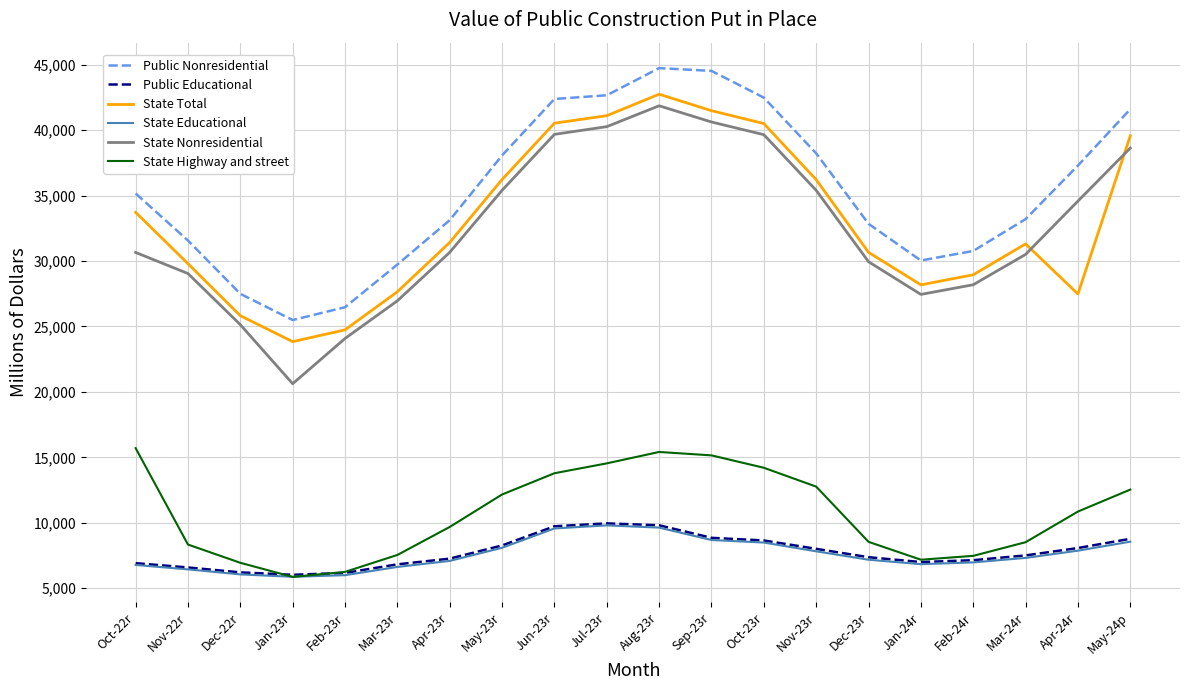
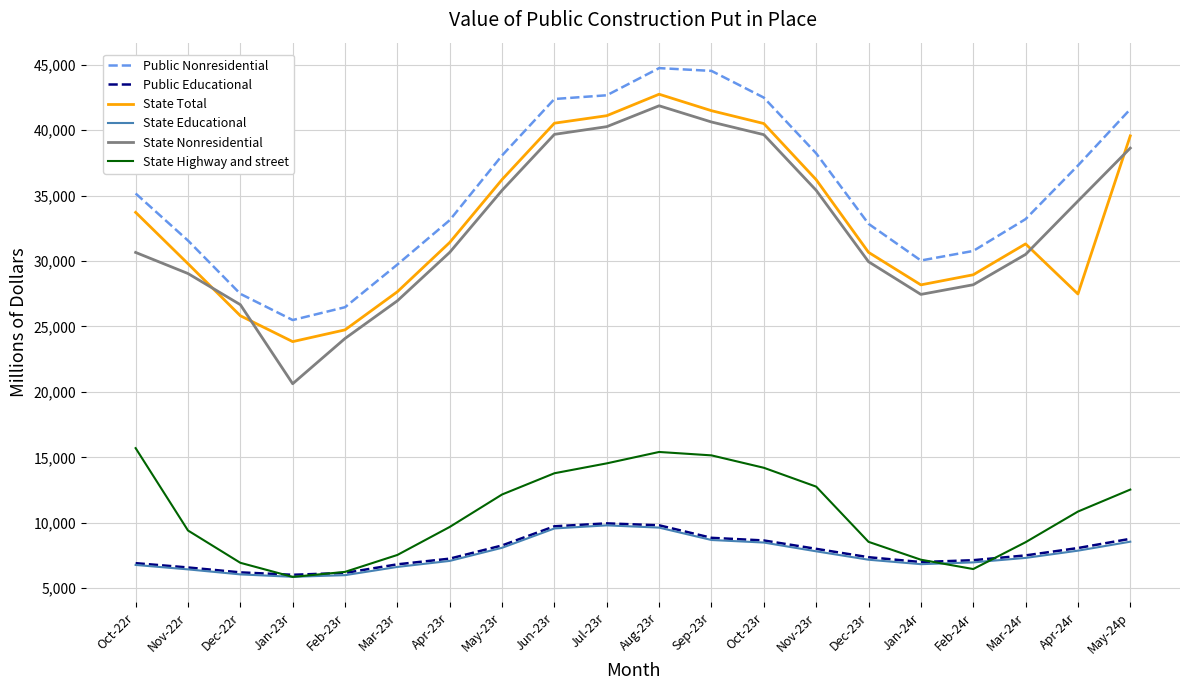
  {
    "Public Nonresidential": {
      "Oct-22r": "35,200",
      "Nov-22r": "31,600",
      "Dec-22r": "27,500",
      "Jan-23r": "25,500",
      "Feb-23r": "26,500",
      "Mar-23r": "29,700",
      "Apr-23r": "33,100",
      "May-23r": "38,100",
      "Jun-23r": "42,400",
      "Jul-23r": "42,700",
      "Aug-23r": "44,700",
      "Sep-23r": "44,500",
      "Oct-23r": "42,500",
      "Nov-23r": "38,200",
      "Dec-23r": "32,800",
      "Jan-24r": "30,000",
      "Feb-24r": "30,800",
      "Mar-24r": "33,200",
      "Apr-24r": "37,300",
      "May-24p": "41,600"
    },
    "Public Educational": {
      "Mar-23r": "6,800",
      "Apr-24r": "8,100",
      "May-24p": "8,800"
    },
    "State Total": {
      "Oct-22r": "33,700",
      "Nov-22r": "29,800",
      "Dec-22r": "25,800",
      "Jan-23r": "23,800",
      "Feb-23r": "24,700",
      "Mar-23r": "27,700",
      "Apr-23r": "31,400",
      "May-23r": "36,200",
      "Jun-23r": "40,500",
      "Jul-23r": "41,100",
      "Aug-23r": "42,700",
      "Sep-23r": "41,500",
      "Oct-23r": "40,500",
      "Nov-23r": "36,200",
      "Dec-23r": "30,700",
      "Jan-24r": "28,200",
      "Feb-24r": "28,900",
      "Mar-24r": "31,300",
      "Apr-24r": "27,500",
      "May-24p": "39,600"
    },
    "State Educational": {
      "Mar-23r": "6,600",
      "Apr-24r": "7,900",
      "May-24p": "8,600"
    },
    "State Nonresidential": {
      "Oct-22r": "30,700",
      "Nov-22r": "29,000",
-     "Dec-22r": "25,100",
+     "Dec-22r": "26,700",
      "Jan-23r": "20,600",
      "Feb-23r": "24,100",
      "Mar-23r": "27,000",
      "Apr-23r": "30,700",
      "May-23r": "35,400",
      "Jun-23r": "39,700",
      "Jul-23r": "40,300",
      "Aug-23r": "41,900",
      "Sep-23r": "40,600",
      "Oct-23r": "39,600",
      "Nov-23r": "35,400",
      "Dec-23r": "29,900",
      "Jan-24r": "27,400",
      "Feb-24r": "28,200",
      "Mar-24r": "30,500",
      "Apr-24r": "34,600",
      "May-24p": "38,600"
    },
    "State Highway and street": {
      "Oct-22r": "15,700",
-     "Nov-22r": "8,300",
+     "Nov-22r": "9,400",
      "Dec-22r": "6,900",
      "Mar-23r": "7,500",
      "Apr-23r": "9,700",
      "May-23r": "12,200",
      "Jun-23r": "13,800",
      "Jul-23r": "14,500",
      "Aug-23r": "15,400",
      "Sep-23r": "15,200",
      "Oct-23r": "14,200",
      "Nov-23r": "12,800",
      "Dec-23r": "8,500",
-     "Feb-24r": "7,500",
+     "Feb-24r": "6,500",
      "Mar-24r": "8,500",
      "Apr-24r": "10,900",
      "May-24p": "12,500"
    }
  }
